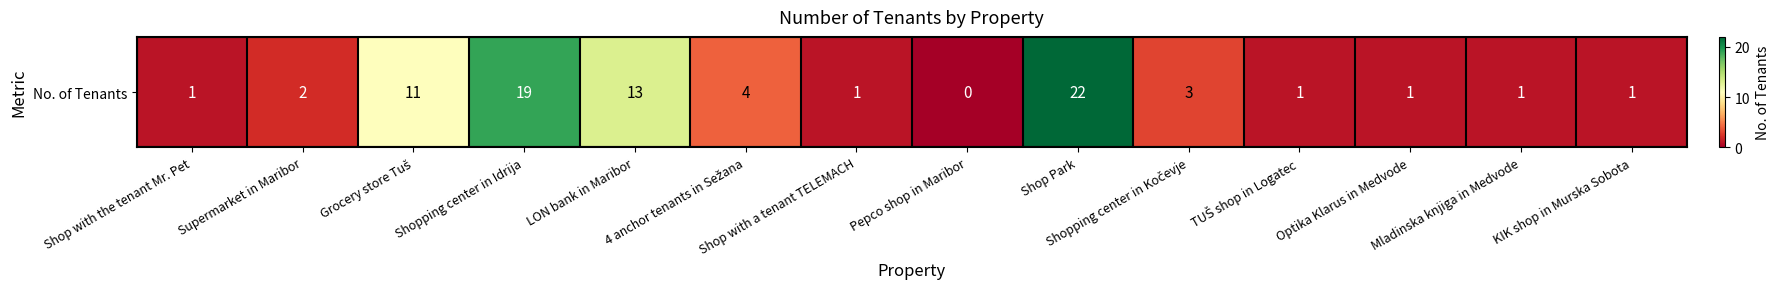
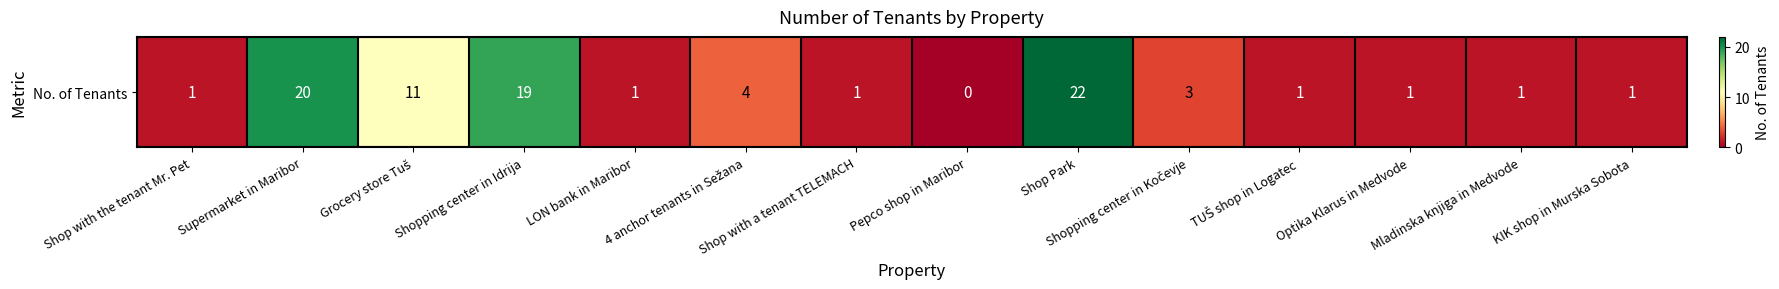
  {
    "No. of Tenants": {
      "Shop with the tenant Mr. Pet": 1,
-     "Supermarket in Maribor": 2,
+     "Supermarket in Maribor": 20,
      "Grocery store Tuš": 11,
      "Shopping center in Idrija": 19,
-     "LON bank in Maribor": 13,
+     "LON bank in Maribor": 1,
      "4 anchor tenants in Sežana": 4,
      "Shop with a tenant TELEMACH": 1,
      "Pepco shop in Maribor": 0,
      "Shop Park": 22,
      "Shopping center in Kočevje": 3,
      "TUŠ shop in Logatec": 1,
      "Optika Klarus in Medvode": 1,
      "Mladinska knjiga in Medvode": 1,
      "KIK shop in Murska Sobota": 1
    }
  }
